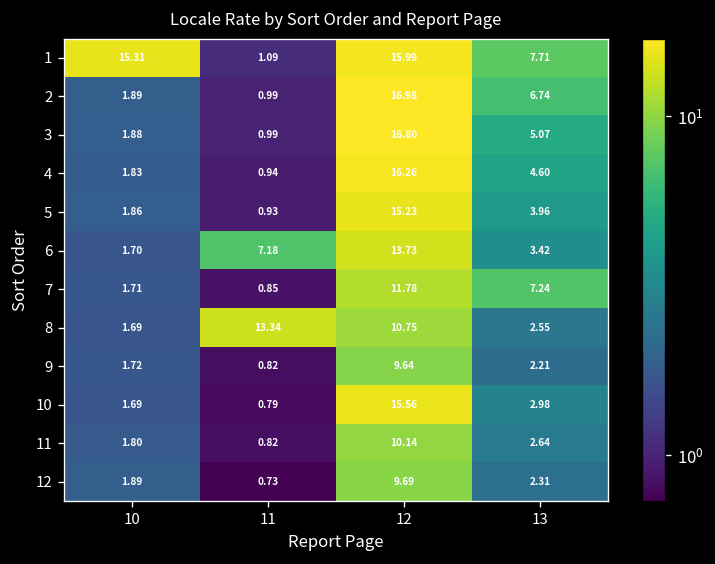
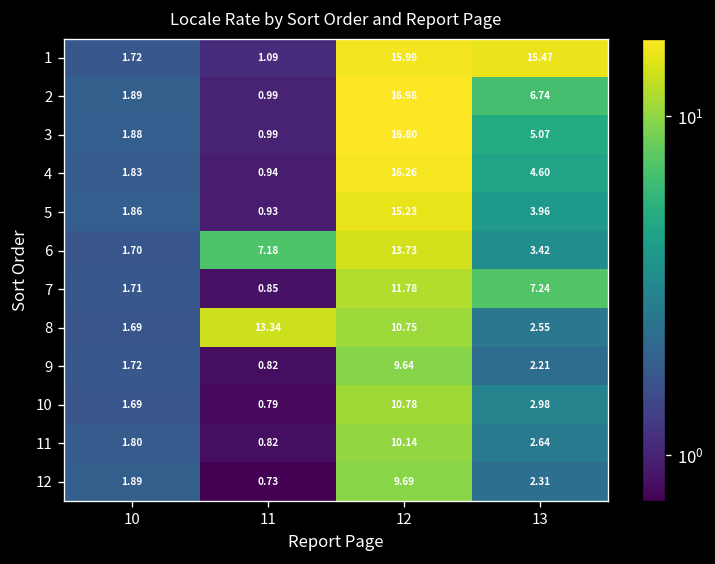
  {
    "1": {
-     "10": 15.31,
+     "10": 1.72,
      "11": 1.09,
      "12": 15.99,
-     "13": 7.71
+     "13": 15.47
    },
    "2": {
      "10": 1.89,
      "11": 0.99,
      "12": 16.98,
      "13": 6.74
    },
    "3": {
      "10": 1.88,
      "11": 0.99,
      "12": 16.80,
      "13": 5.07
    },
    "4": {
      "10": 1.83,
      "11": 0.94,
      "12": 16.26,
      "13": 4.60
    },
    "5": {
      "10": 1.86,
      "11": 0.93,
      "12": 15.23,
      "13": 3.96
    },
    "6": {
      "10": 1.70,
      "11": 7.18,
      "12": 13.73,
      "13": 3.42
    },
    "7": {
      "10": 1.71,
      "11": 0.85,
      "12": 11.78,
      "13": 7.24
    },
    "8": {
      "10": 1.69,
      "11": 13.34,
      "12": 10.75,
      "13": 2.55
    },
    "9": {
      "10": 1.72,
      "11": 0.82,
      "12": 9.64,
      "13": 2.21
    },
    "10": {
      "10": 1.69,
      "11": 0.79,
-     "12": 15.56,
+     "12": 10.78,
      "13": 2.98
    },
    "11": {
      "10": 1.80,
      "11": 0.82,
      "12": 10.14,
      "13": 2.64
    },
    "12": {
      "10": 1.89,
      "11": 0.73,
      "12": 9.69,
      "13": 2.31
    }
  }
